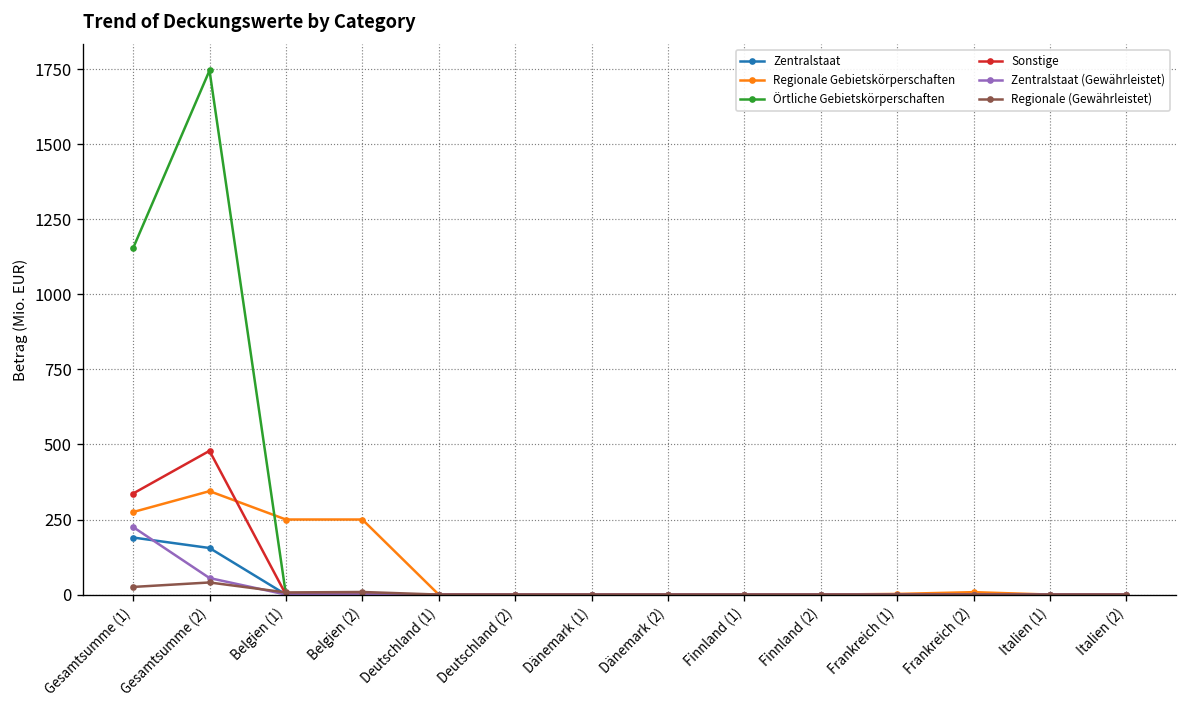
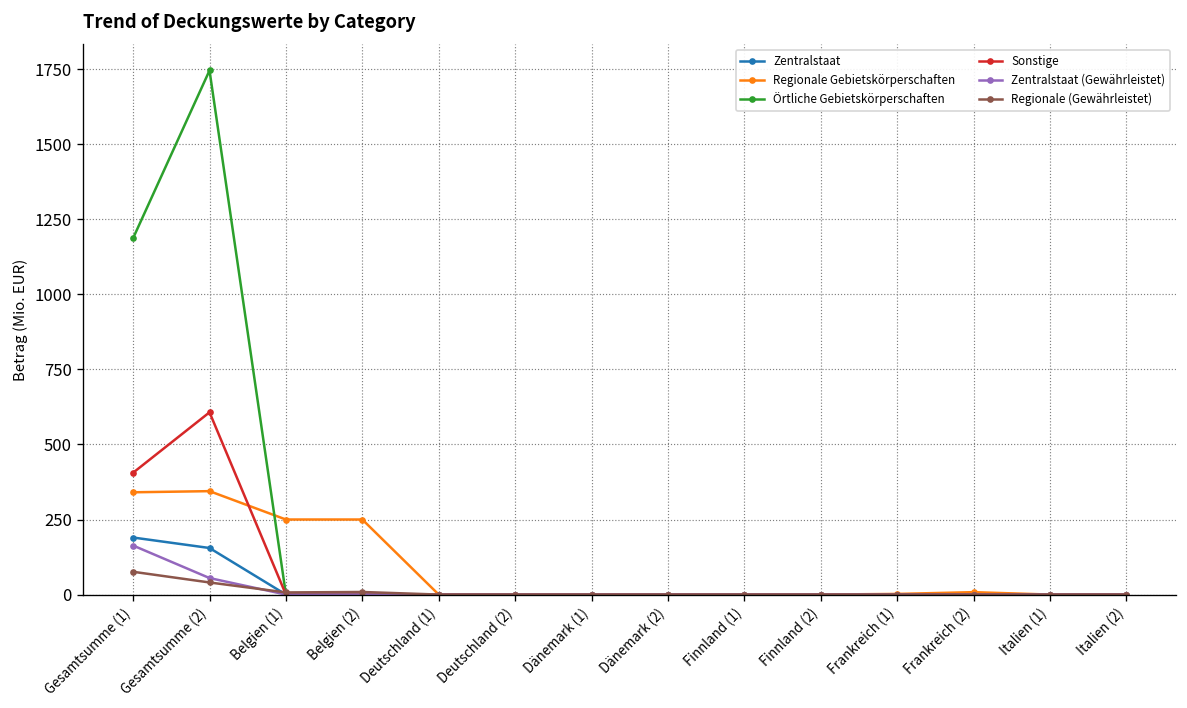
  {
    "Zentralstaat": {
      "Gesamtsumme (1)": 190,
      "Gesamtsumme (2)": 160
    },
    "Regionale Gebietskörperschaften": {
-     "Gesamtsumme (1)": 270,
+     "Gesamtsumme (1)": 340,
      "Gesamtsumme (2)": 340,
      "Belgien (1)": 250,
      "Belgien (2)": 250
    },
    "Örtliche Gebietskörperschaften": {
-     "Gesamtsumme (1)": 1150,
+     "Gesamtsumme (1)": 1190,
      "Gesamtsumme (2)": 1750
    },
    "Sonstige": {
-     "Gesamtsumme (1)": 340,
-     "Gesamtsumme (2)": 480
+     "Gesamtsumme (1)": 410,
+     "Gesamtsumme (2)": 610
    },
    "Zentralstaat (Gewährleistet)": {
-     "Gesamtsumme (1)": 220,
+     "Gesamtsumme (1)": 160,
      "Gesamtsumme (2)": 60
    },
    "Regionale (Gewährleistet)": {
-     "Gesamtsumme (1)": 30,
+     "Gesamtsumme (1)": 80,
      "Gesamtsumme (2)": 40
    }
  }
